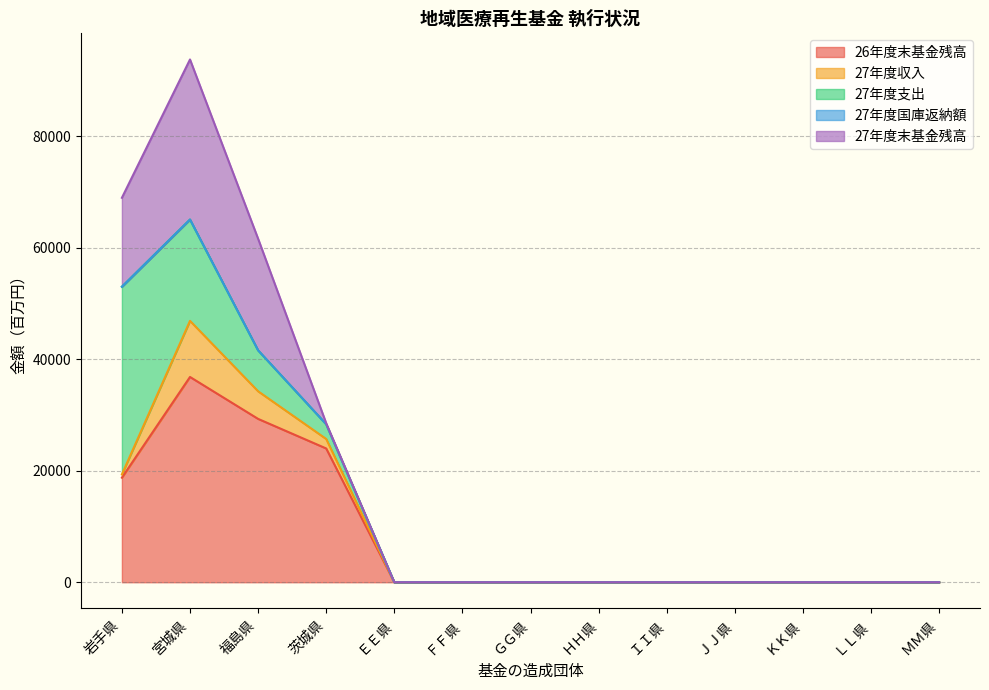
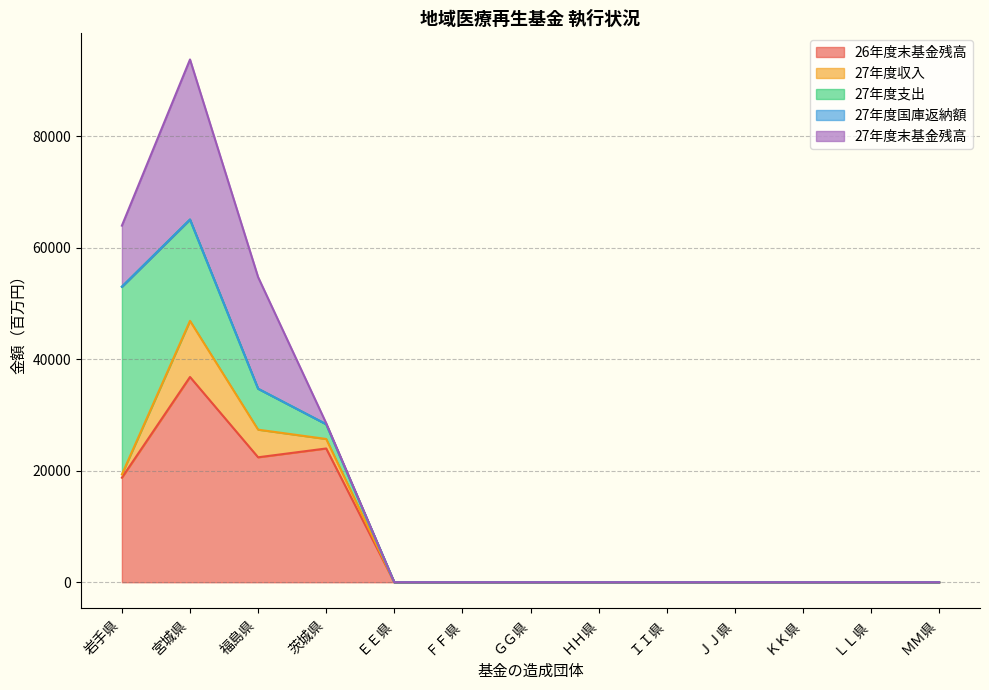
  {
    "26年度末基金残高": {
      "岩手県": 19000,
      "宮城県": 37000,
-     "福島県": 29000,
+     "福島県": 22000,
      "茨城県": 24000
    },
    "27年度収入": {
      "岩手県": 1000,
      "宮城県": 10000,
      "福島県": 5000,
      "茨城県": 2000
    },
    "27年度末基金残高": {
-     "岩手県": 16000,
+     "岩手県": 11000,
      "宮城県": 29000,
      "福島県": 20000
    }
  }
